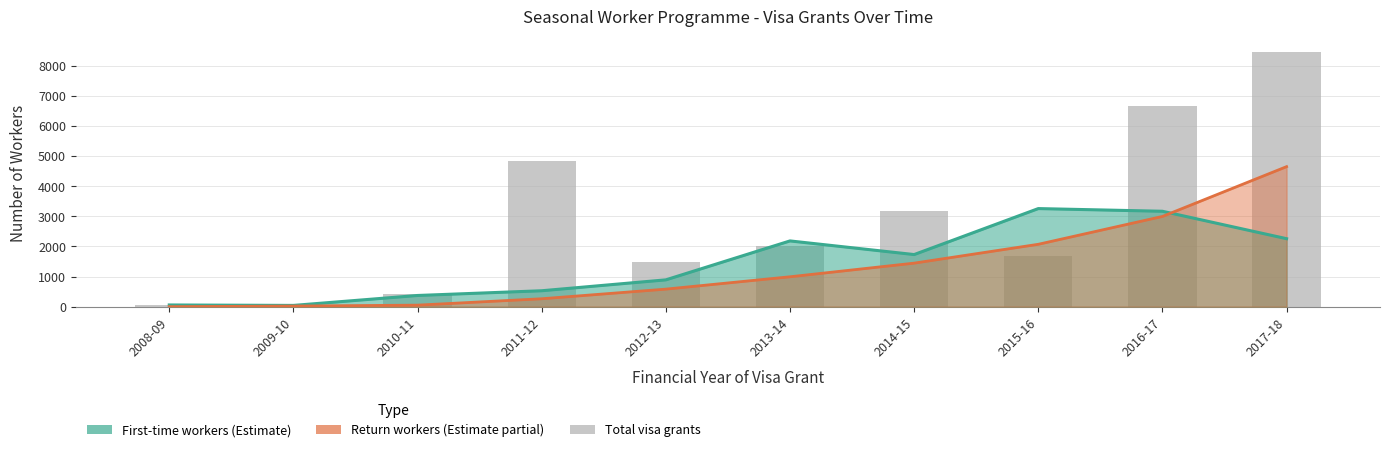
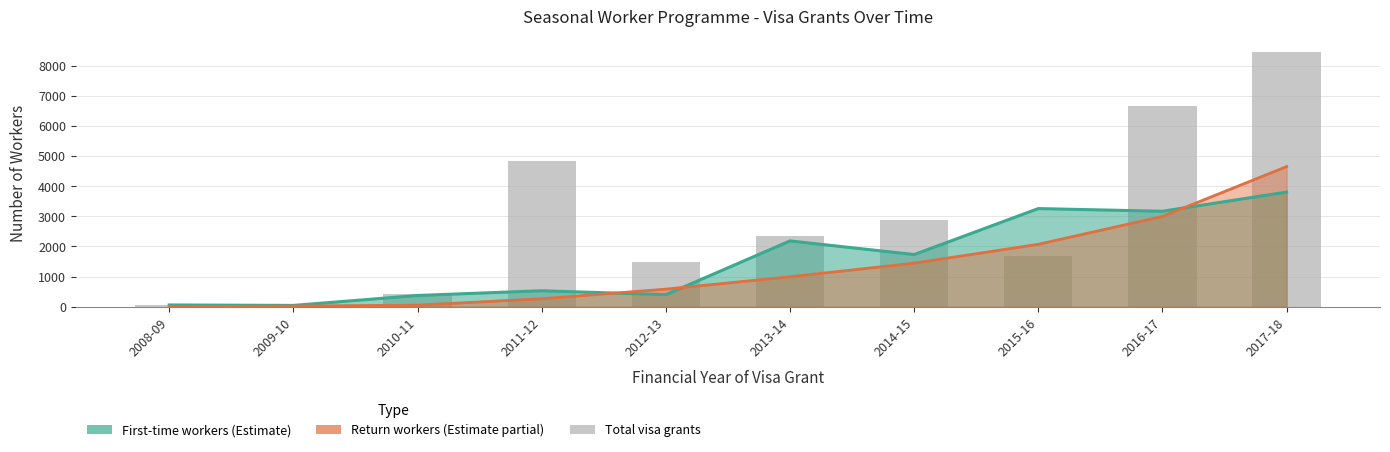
  {
    "First-time workers (Estimate)": {
      "2010-11": 400,
      "2011-12": 500,
-     "2012-13": 900,
+     "2012-13": 400,
      "2013-14": 2200,
      "2014-15": 1700,
      "2015-16": 3300,
      "2016-17": 3200,
-     "2017-18": 2300
+     "2017-18": 3800
    },
    "Total visa grants": {
      "2010-11": 400,
      "2011-12": 4800,
      "2012-13": 1500,
-     "2013-14": 2000,
-     "2014-15": 3200,
+     "2013-14": 2400,
+     "2014-15": 2900,
      "2015-16": 1700,
      "2016-17": 6700,
      "2017-18": 8500
    }
  }
